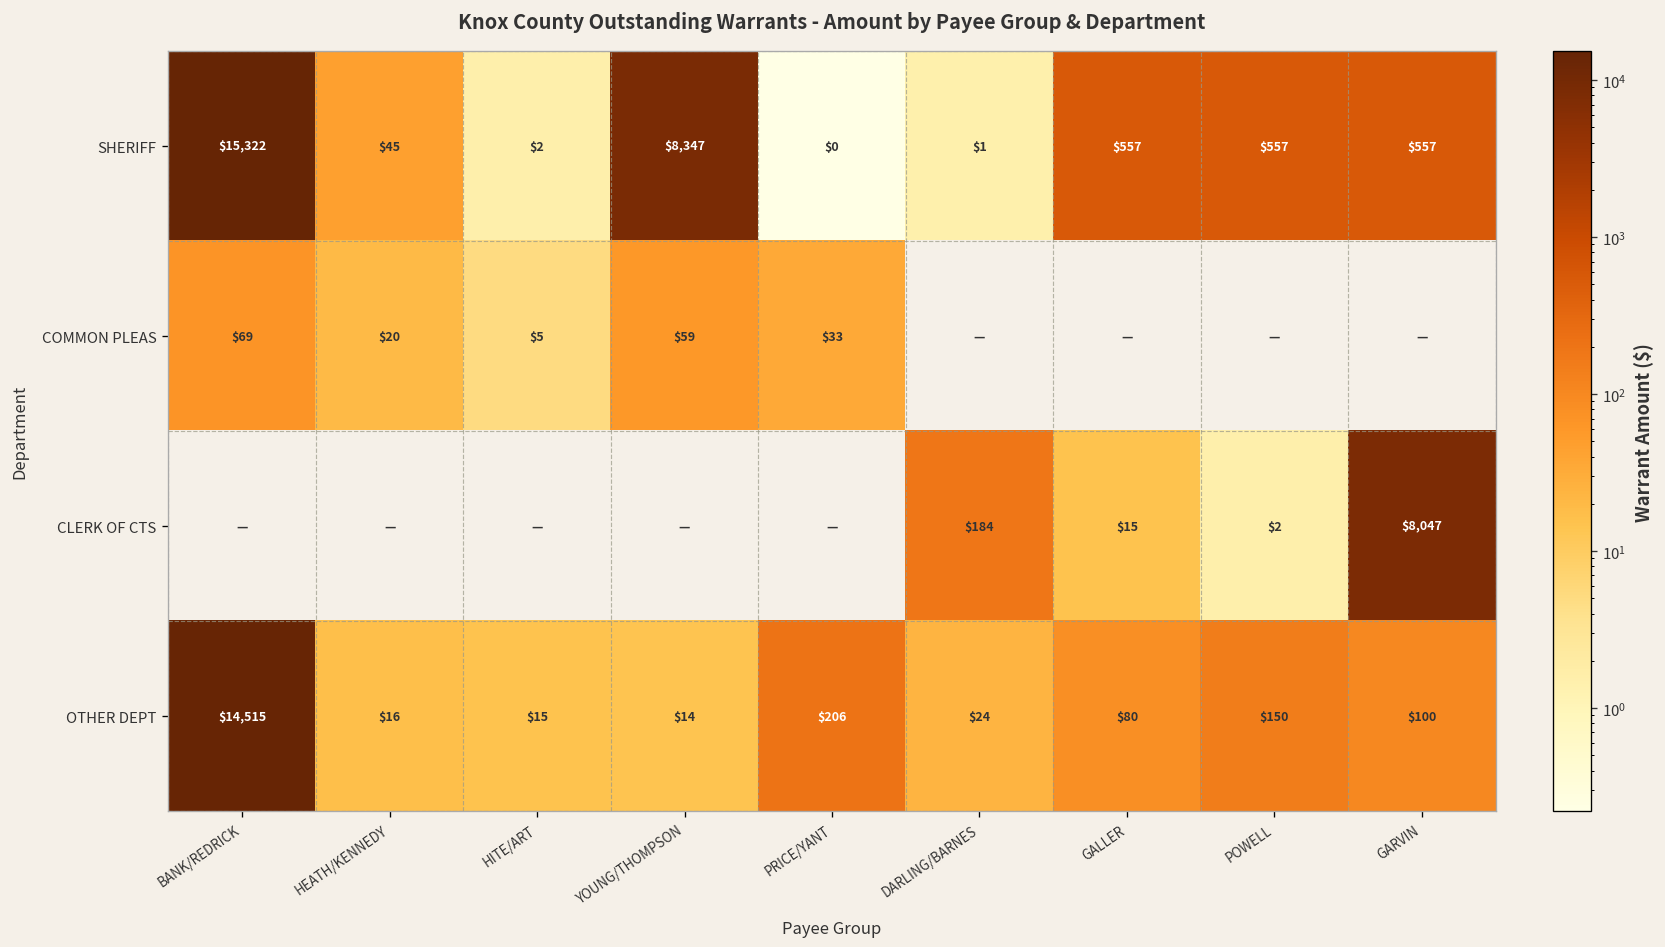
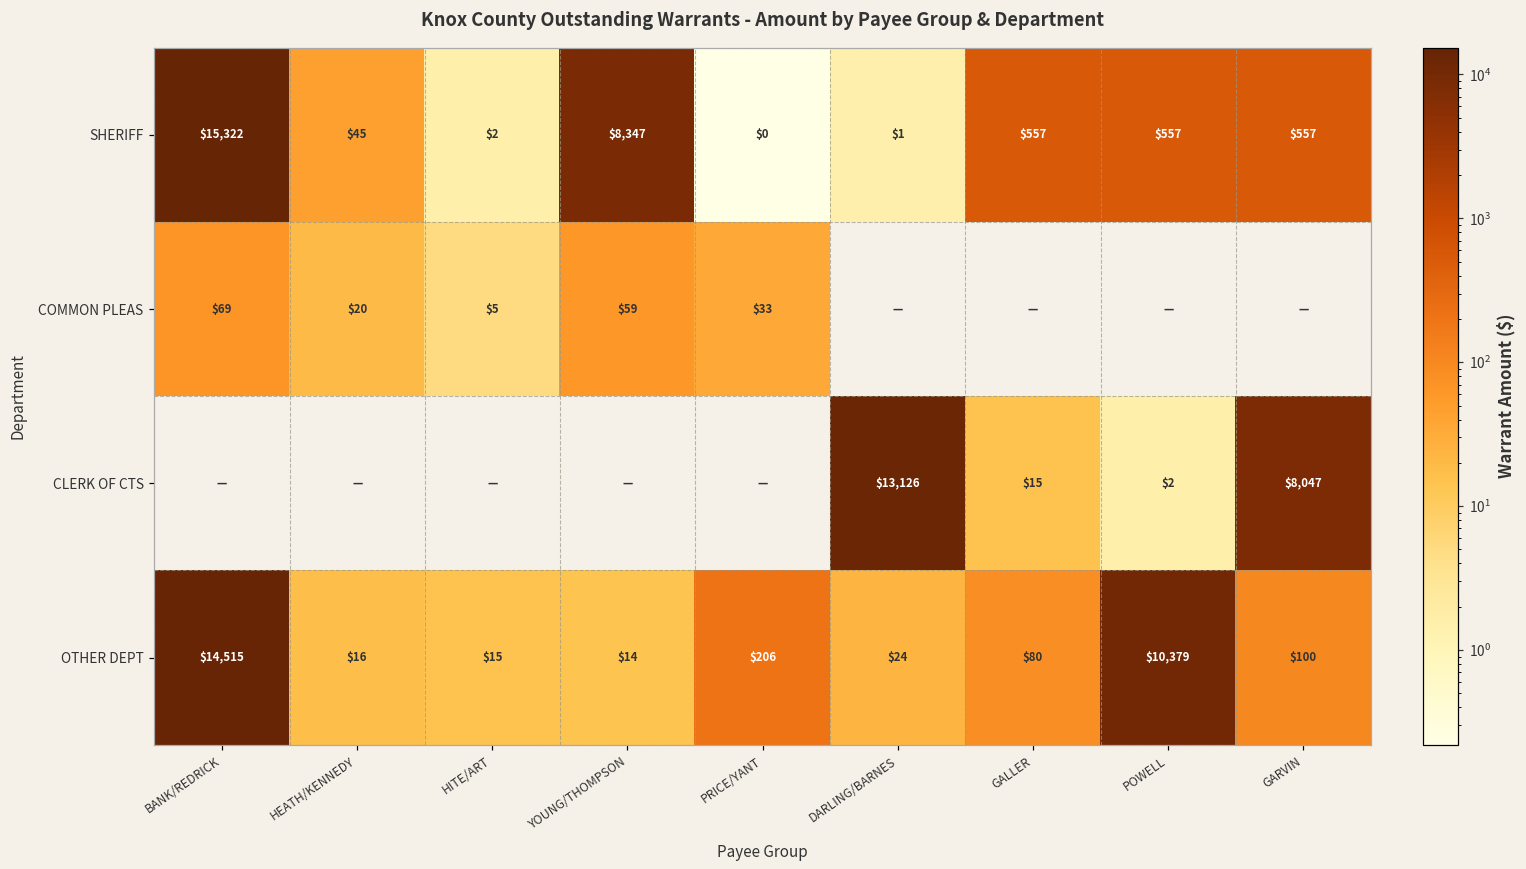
  {
    "SHERIFF": {
      "BANK/REDRICK": "$15,322",
      "HEATH/KENNEDY": "$45",
      "HITE/ART": "$2",
      "YOUNG/THOMPSON": "$8,347",
      "PRICE/YANT": "$0",
      "DARLING/BARNES": "$1",
      "GALLER": "$557",
      "POWELL": "$557",
      "GARVIN": "$557"
    },
    "COMMON PLEAS": {
      "BANK/REDRICK": "$69",
      "HEATH/KENNEDY": "$20",
      "HITE/ART": "$5",
      "YOUNG/THOMPSON": "$59",
      "PRICE/YANT": "$33"
    },
    "CLERK OF CTS": {
-     "DARLING/BARNES": "$184",
+     "DARLING/BARNES": "$13,126",
      "GALLER": "$15",
      "POWELL": "$2",
      "GARVIN": "$8,047"
    },
    "OTHER DEPT": {
      "BANK/REDRICK": "$14,515",
      "HEATH/KENNEDY": "$16",
      "HITE/ART": "$15",
      "YOUNG/THOMPSON": "$14",
      "PRICE/YANT": "$206",
      "DARLING/BARNES": "$24",
      "GALLER": "$80",
-     "POWELL": "$150",
+     "POWELL": "$10,379",
      "GARVIN": "$100"
    }
  }
